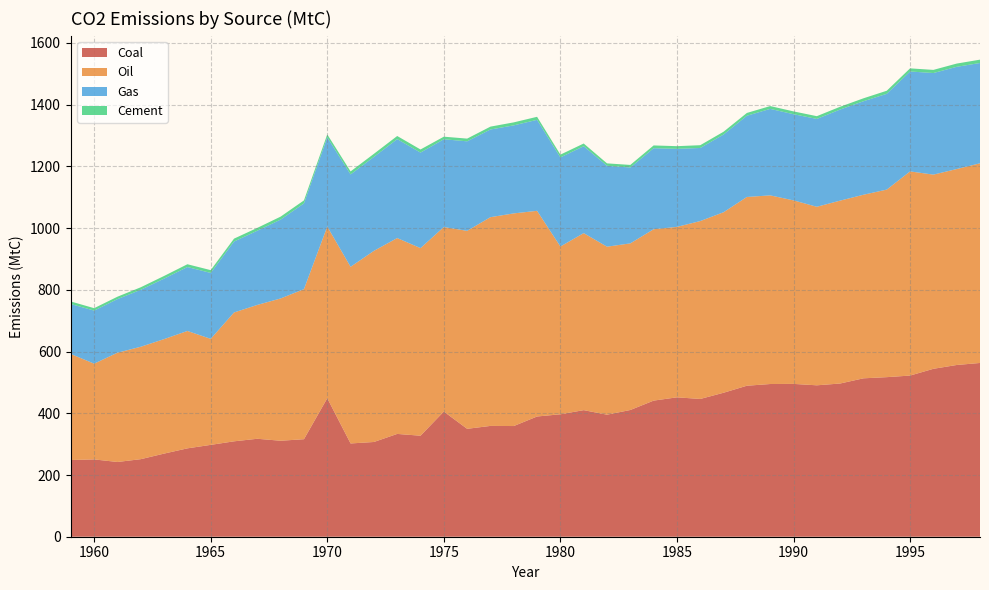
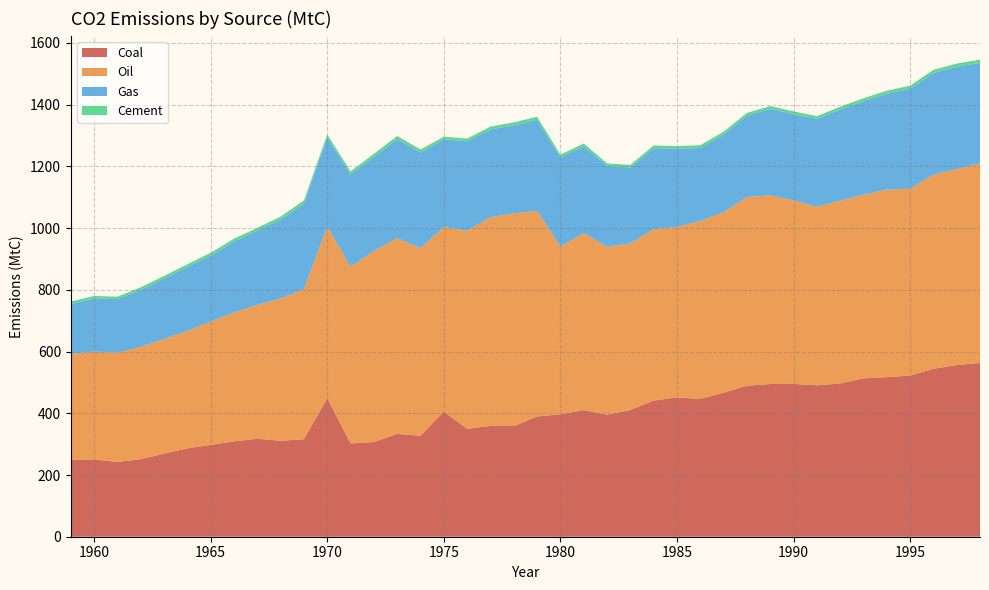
  {
    "Coal": {
      "1960": 250,
      "1965": 300,
      "1970": 450,
      "1975": 410,
      "1980": 400,
      "1985": 450,
      "1990": 500,
      "1995": 520
    },
    "Oil": {
-     "1960": 310,
-     "1965": 340,
+     "1960": 350,
+     "1965": 400,
      "1970": 560,
      "1975": 600,
      "1980": 540,
      "1985": 550,
      "1990": 590,
-     "1995": 660
+     "1995": 610
    },
    "Gas": {
      "1965": 210,
      "1970": 290,
      "1975": 280,
      "1980": 290,
      "1985": 250,
      "1990": 280,
      "1995": 320
    },
    "Cement": {
      "1965": 10,
      "1970": 10,
      "1975": 10,
      "1980": 10,
      "1985": 10,
      "1990": 10,
      "1995": 10
    }
  }
